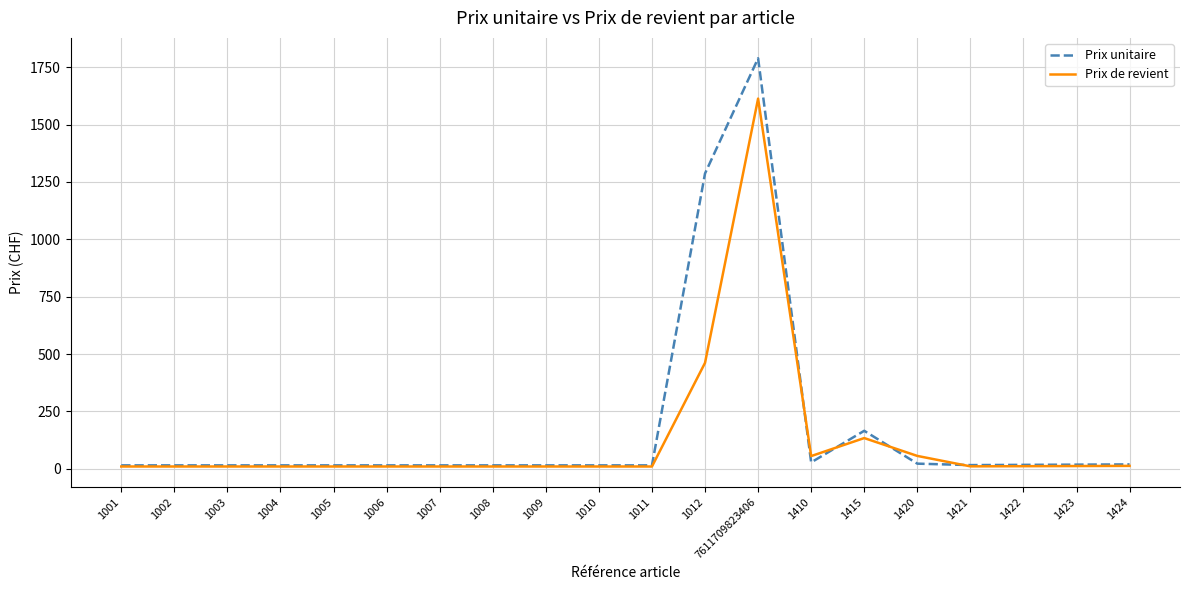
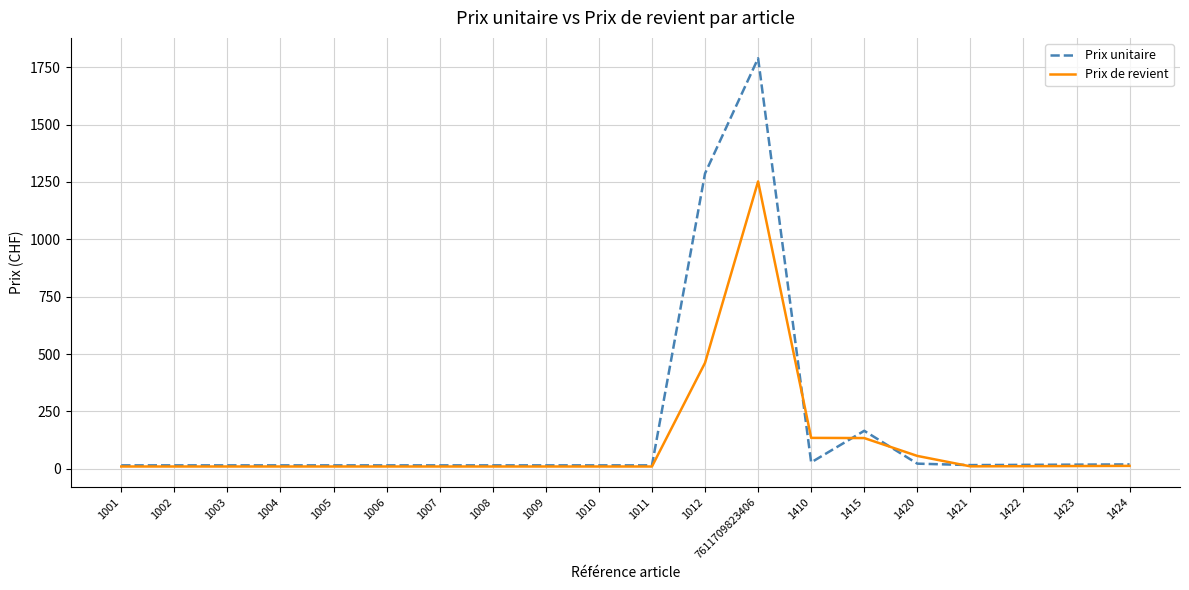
  {
    "Prix unitaire": {
      "1012": 1290,
      "7611709823406": 1790,
      "1410": 30,
      "1415": 170,
      "1420": 20
    },
    "Prix de revient": {
      "1012": 460,
-     "7611709823406": 1610,
-     "1410": 60,
+     "7611709823406": 1250,
+     "1410": 130,
      "1415": 130,
      "1420": 60
    }
  }
